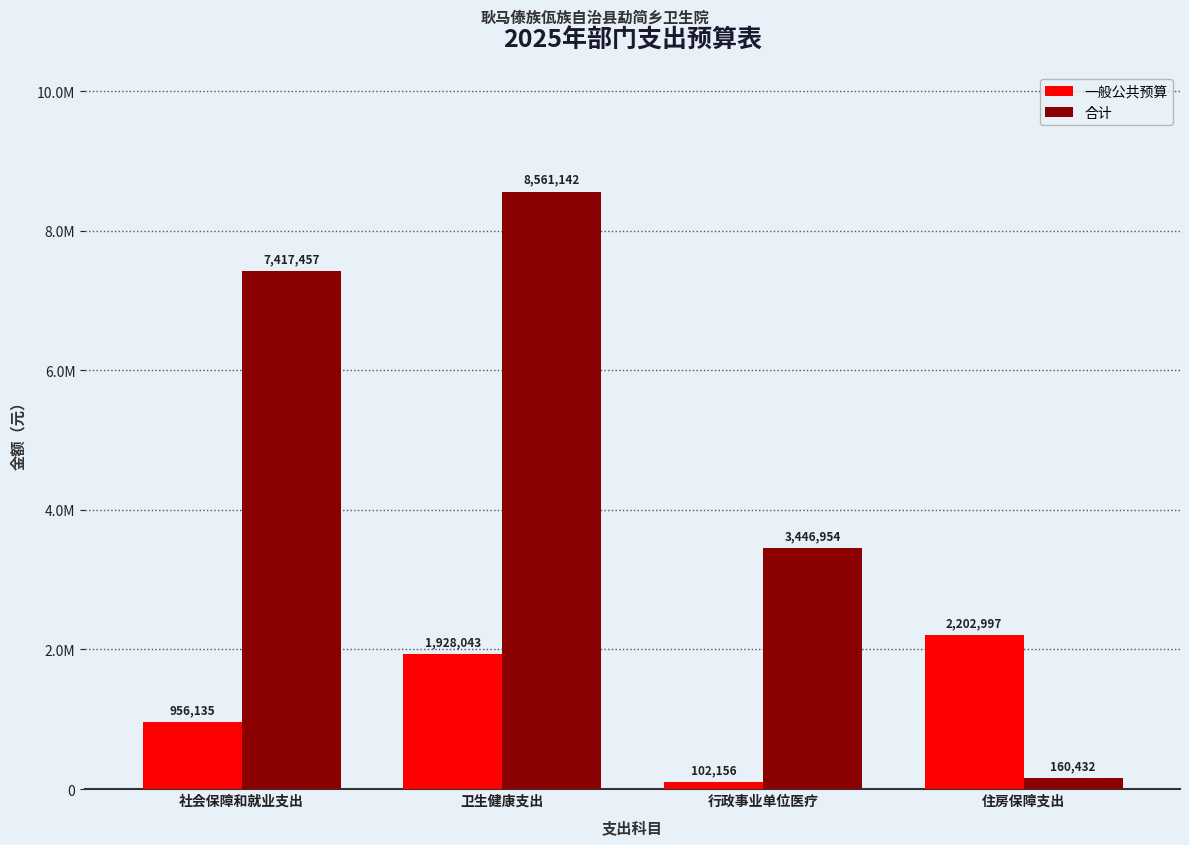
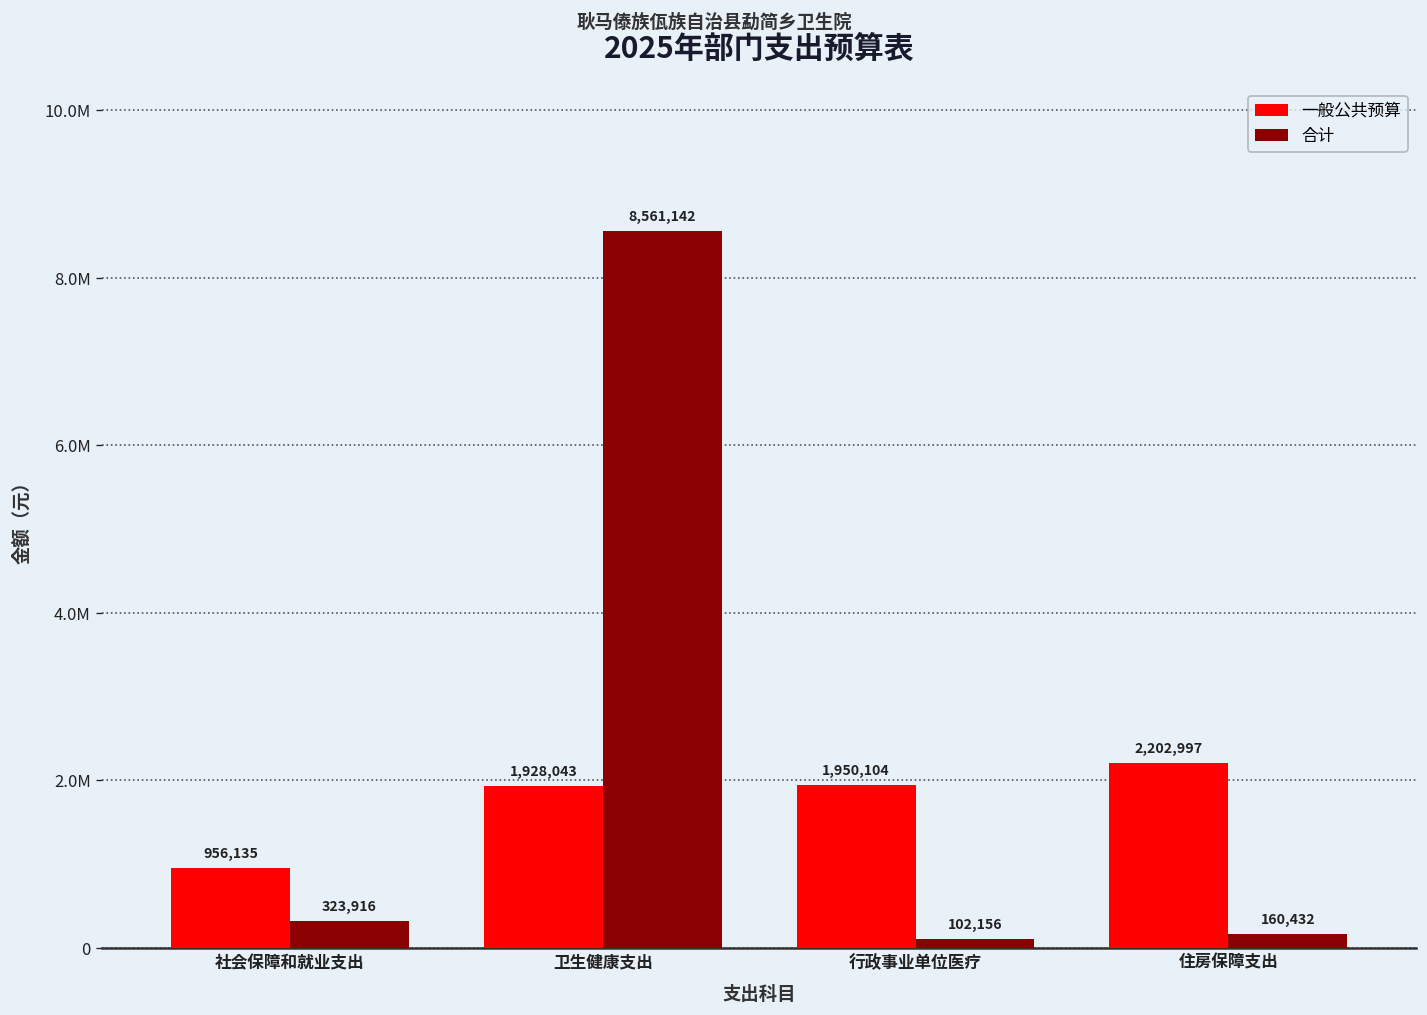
  {
    "一般公共预算": {
      "社会保障和就业支出": "956,135",
      "卫生健康支出": "1,928,043",
-     "行政事业单位医疗": "102,156",
+     "行政事业单位医疗": "1,950,104",
      "住房保障支出": "2,202,997"
    },
    "合计": {
-     "社会保障和就业支出": "7,417,457",
+     "社会保障和就业支出": "323,916",
      "卫生健康支出": "8,561,142",
-     "行政事业单位医疗": "3,446,954",
+     "行政事业单位医疗": "102,156",
      "住房保障支出": "160,432"
    }
  }
